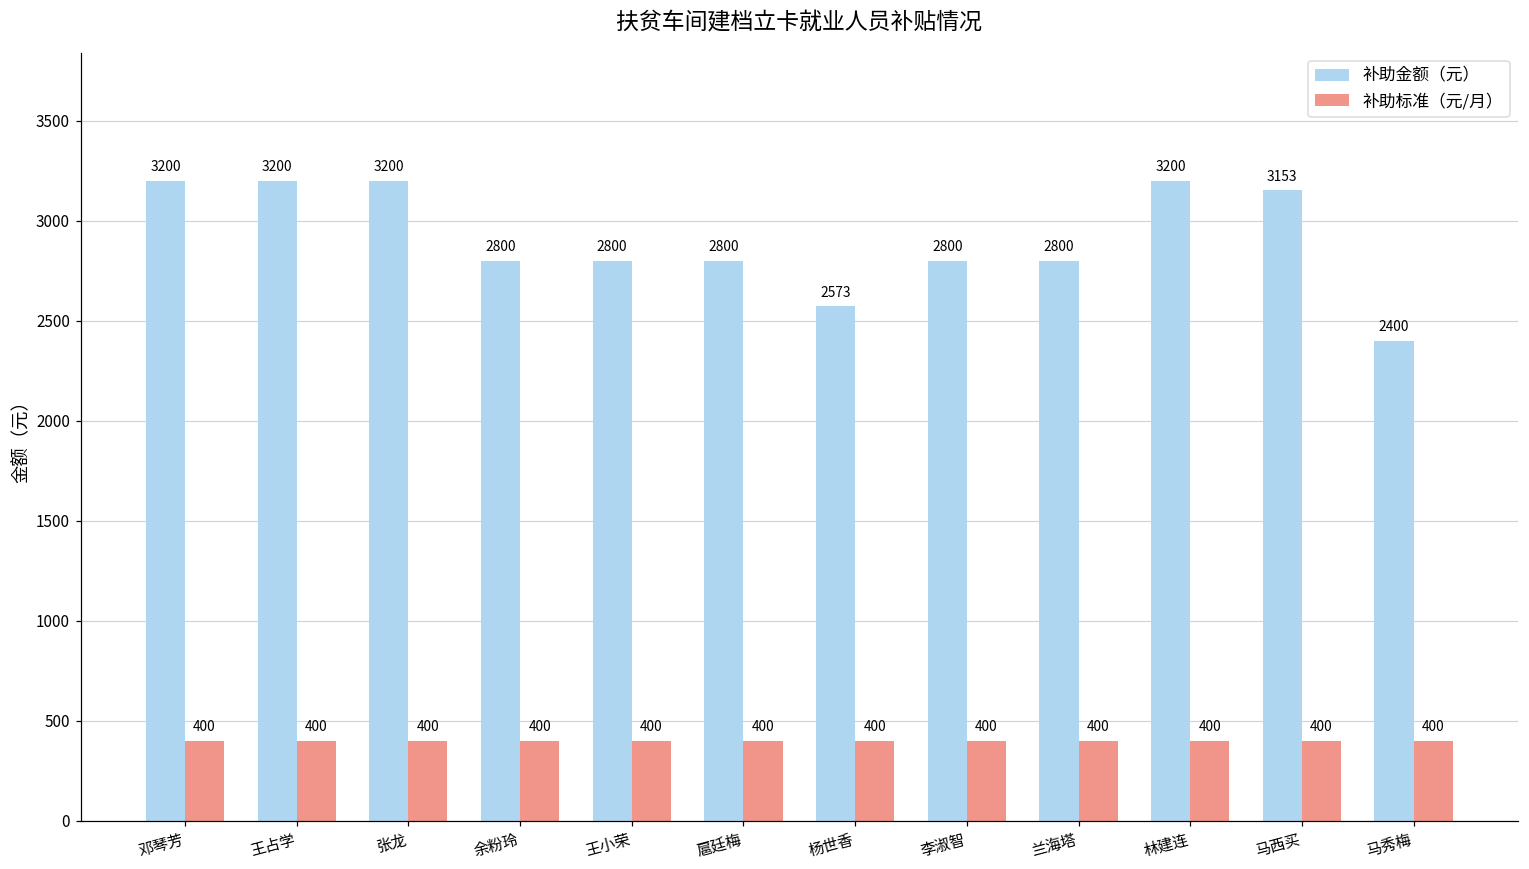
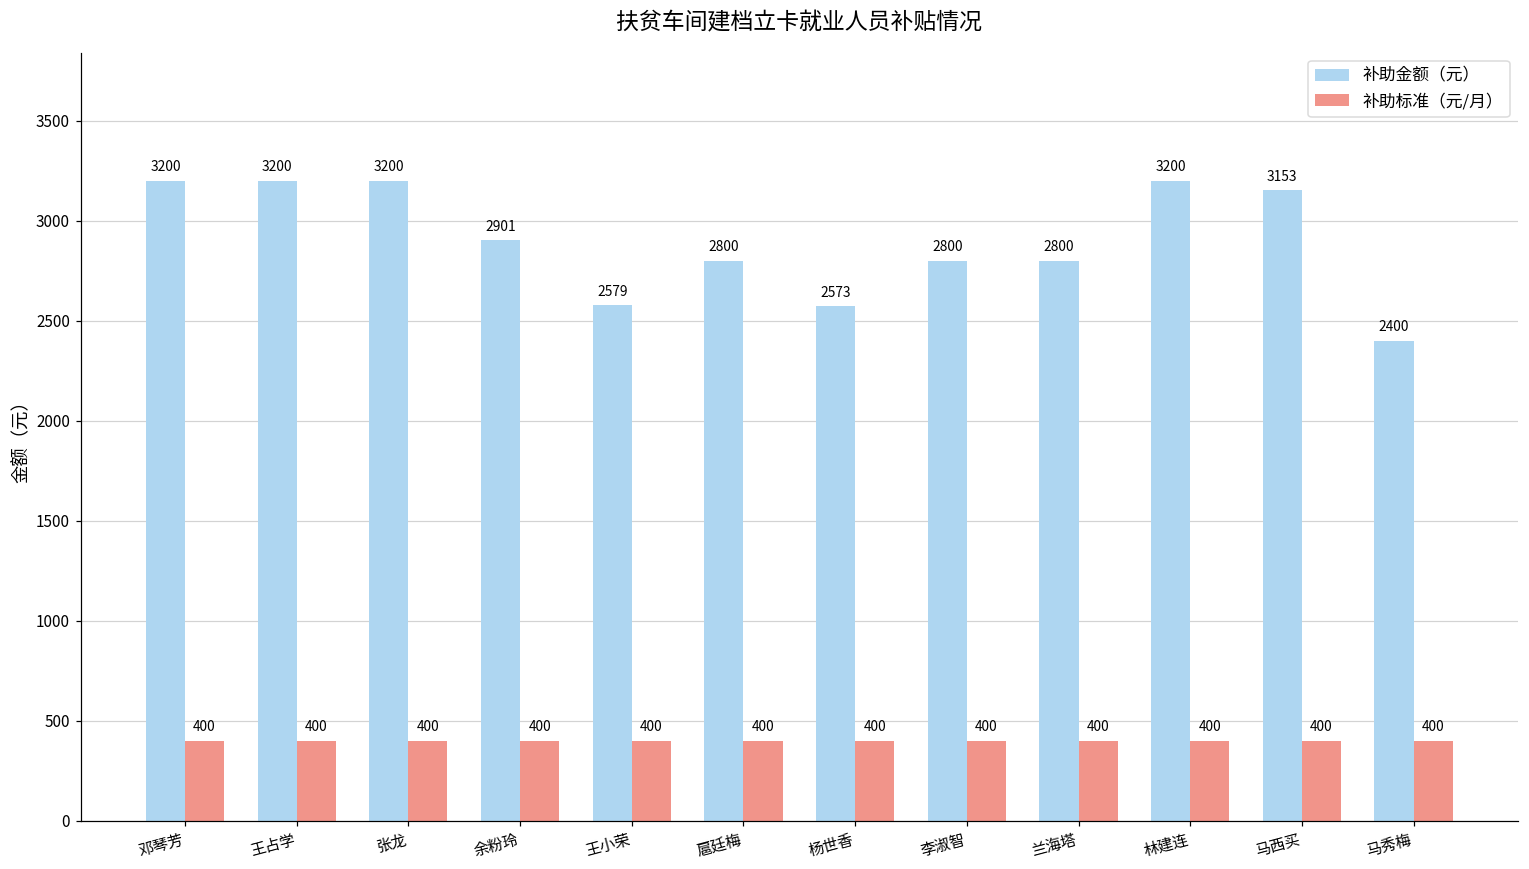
  {
    "补助金额（元）": {
      "邓琴芳": 3200,
      "王占学": 3200,
      "张龙": 3200,
-     "余粉玲": 2800,
-     "王小荣": 2800,
+     "余粉玲": 2901,
+     "王小荣": 2579,
      "扈廷梅": 2800,
      "杨世香": 2573,
      "李淑智": 2800,
      "兰海塔": 2800,
      "林建连": 3200,
      "马西买": 3153,
      "马秀梅": 2400
    },
    "补助标准（元/月）": {
      "邓琴芳": 400,
      "王占学": 400,
      "张龙": 400,
      "余粉玲": 400,
      "王小荣": 400,
      "扈廷梅": 400,
      "杨世香": 400,
      "李淑智": 400,
      "兰海塔": 400,
      "林建连": 400,
      "马西买": 400,
      "马秀梅": 400
    }
  }
